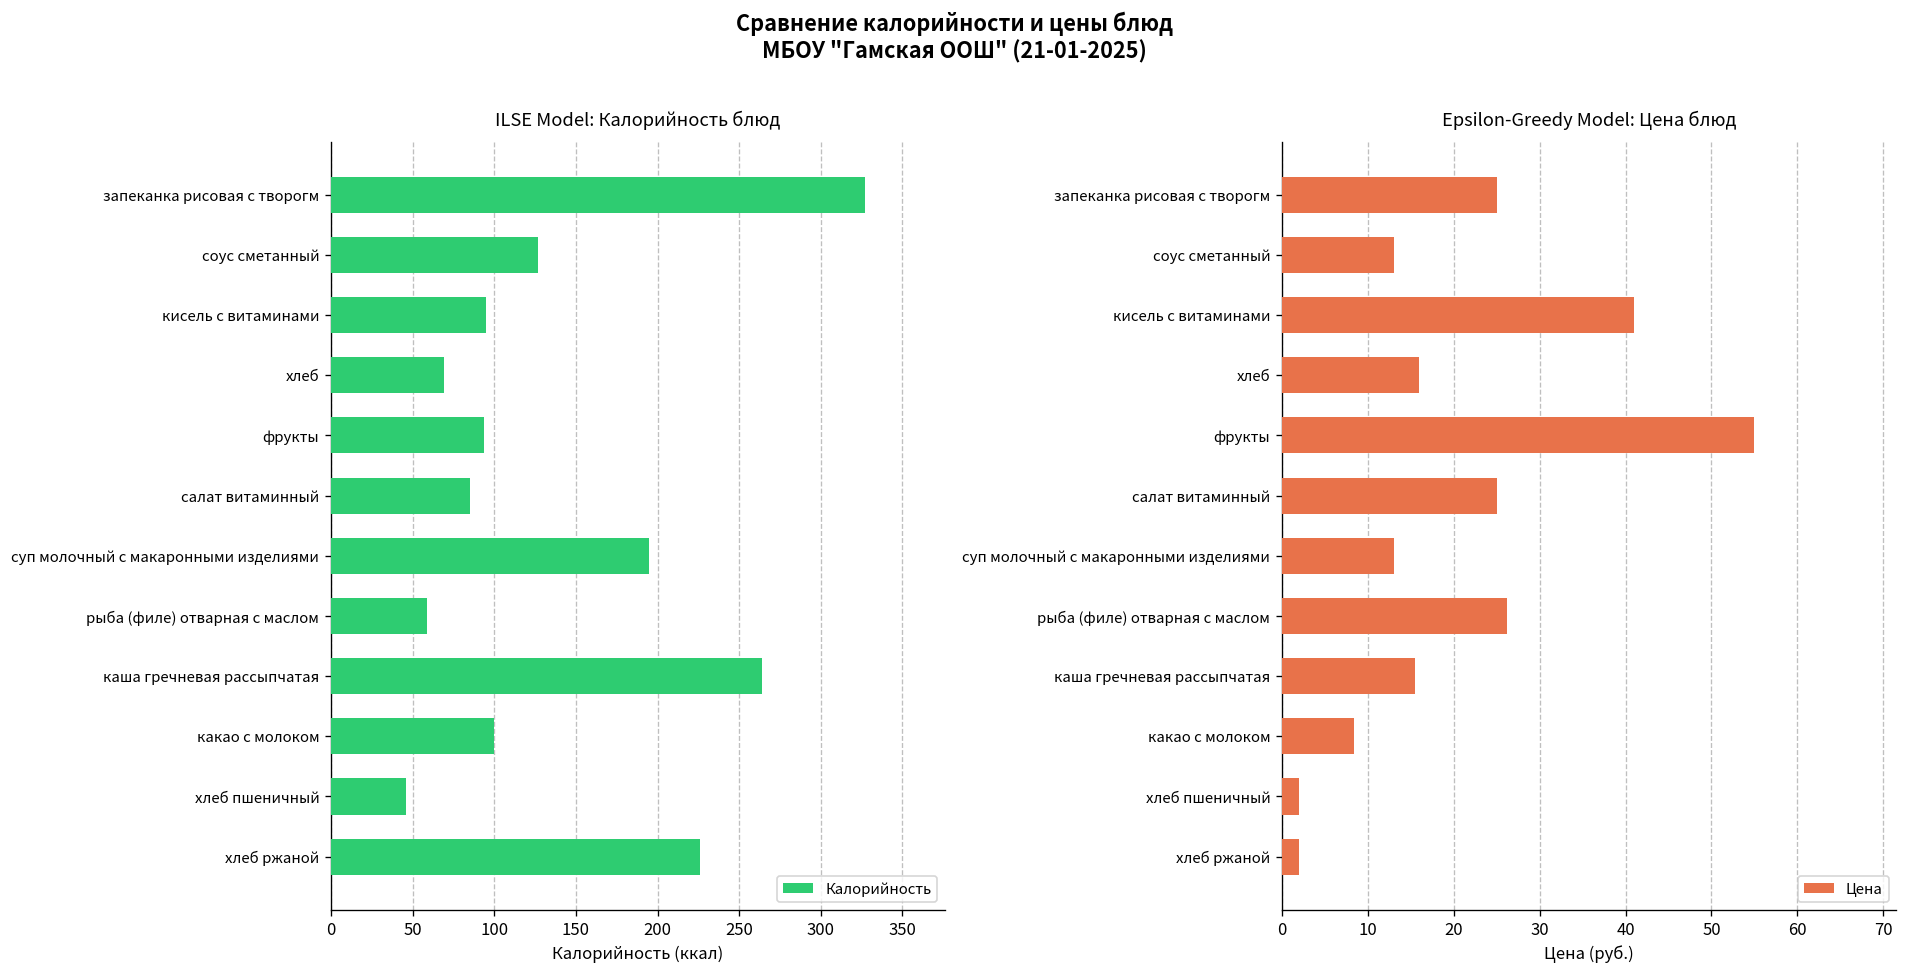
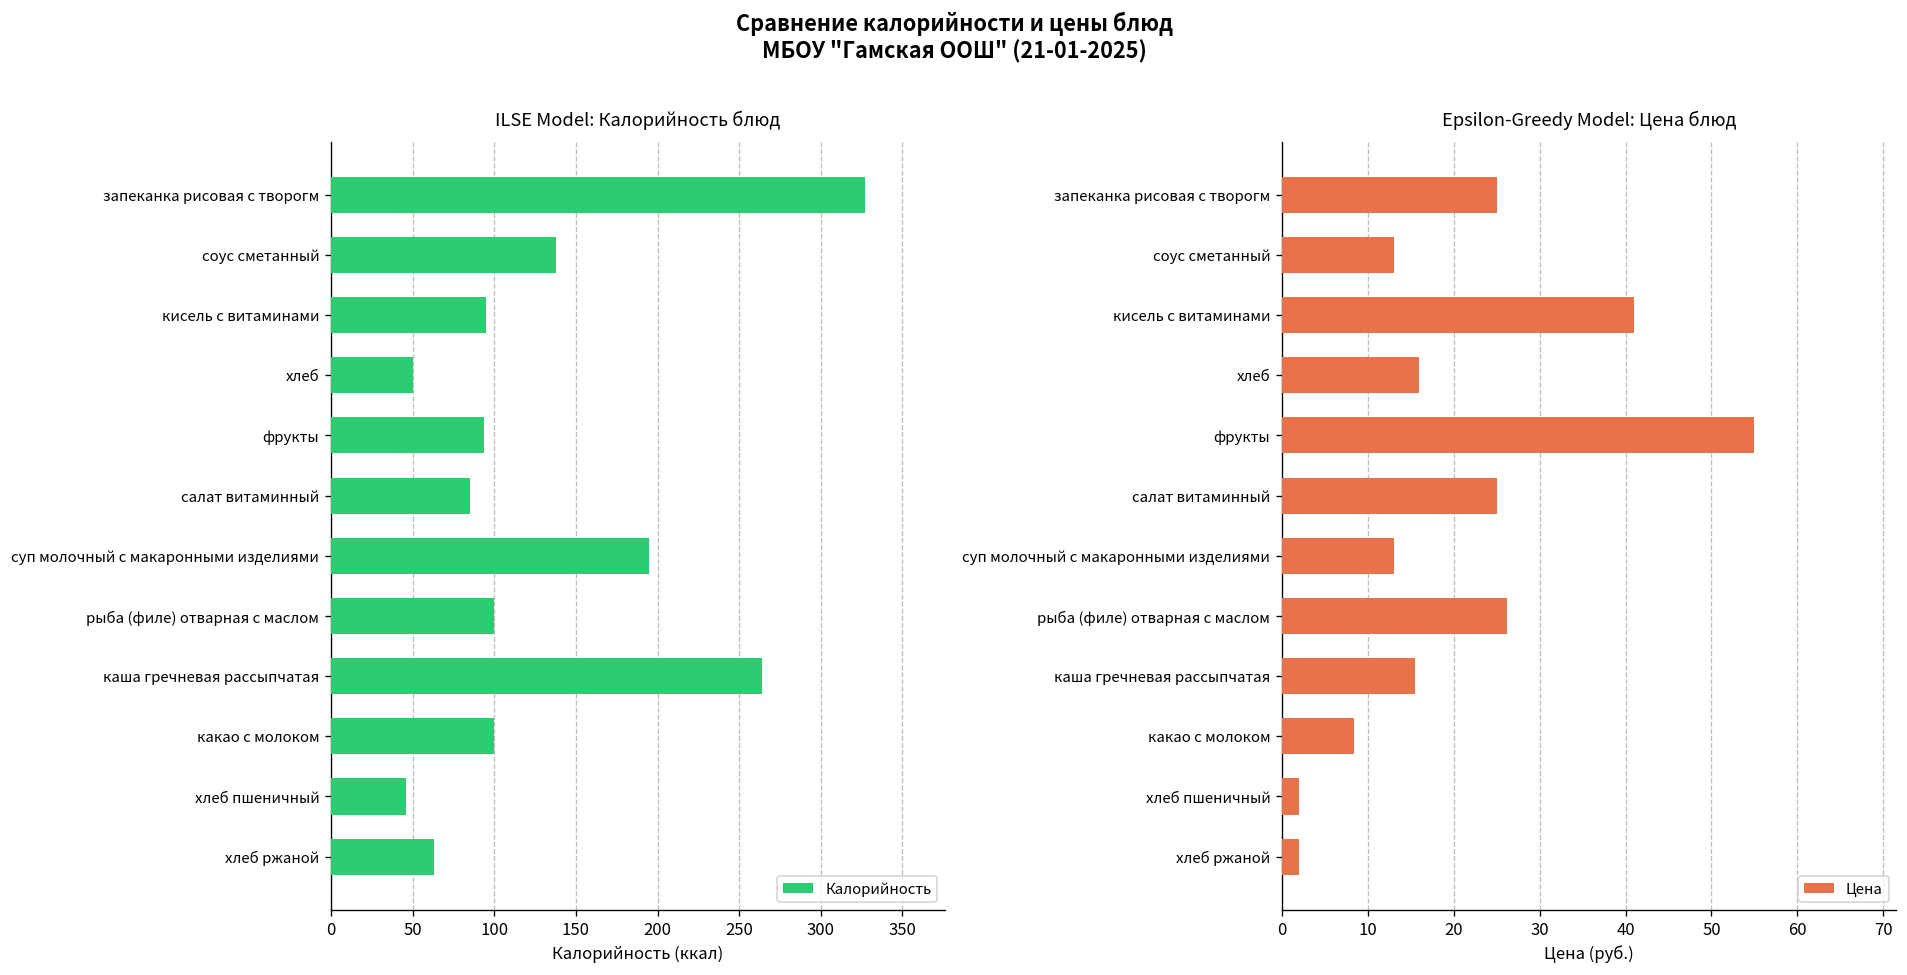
  {
    "ILSE Model: Калорийность блюд": {
      "запеканка рисовая с творогм": 327,
-     "соус сметанный": 127,
+     "соус сметанный": 138,
      "кисель с витаминами": 95,
-     "хлеб": 69,
+     "хлеб": 50,
      "фрукты": 94,
      "салат витаминный": 85,
      "суп молочный с макаронными изделиями": 195,
-     "рыба (филе) отварная с маслом": 59,
+     "рыба (филе) отварная с маслом": 100,
      "каша гречневая рассыпчатая": 264,
      "какао с молоком": 100,
      "хлеб пшеничный": 46,
-     "хлеб ржаной": 226
+     "хлеб ржаной": 63
    },
    "Epsilon-Greedy Model: Цена блюд": {
      "запеканка рисовая с творогм": 25,
      "соус сметанный": 13,
      "кисель с витаминами": 41,
      "хлеб": 16,
      "фрукты": 55,
      "салат витаминный": 25,
      "суп молочный с макаронными изделиями": 13,
      "рыба (филе) отварная с маслом": 26,
      "каша гречневая рассыпчатая": 16,
      "какао с молоком": 8,
      "хлеб пшеничный": 2,
      "хлеб ржаной": 2
    }
  }
